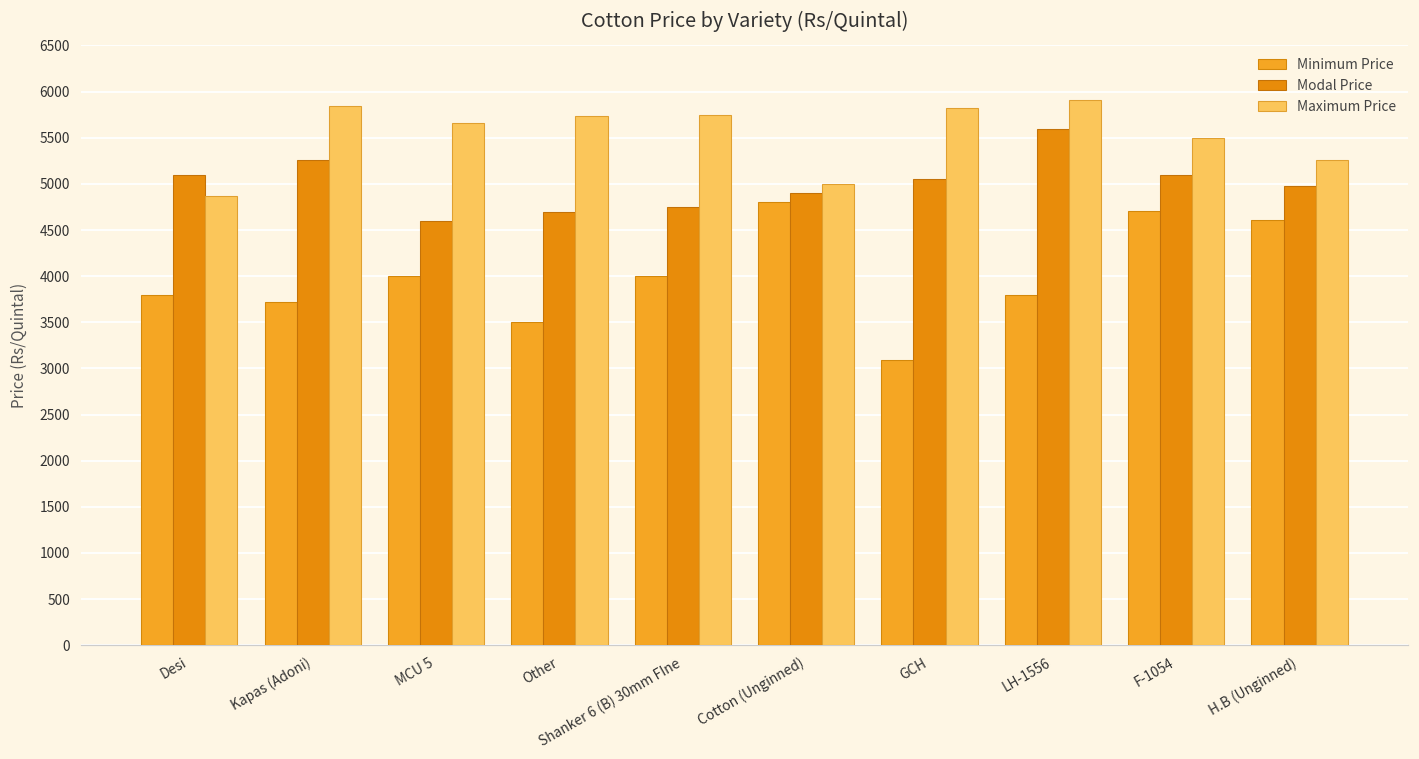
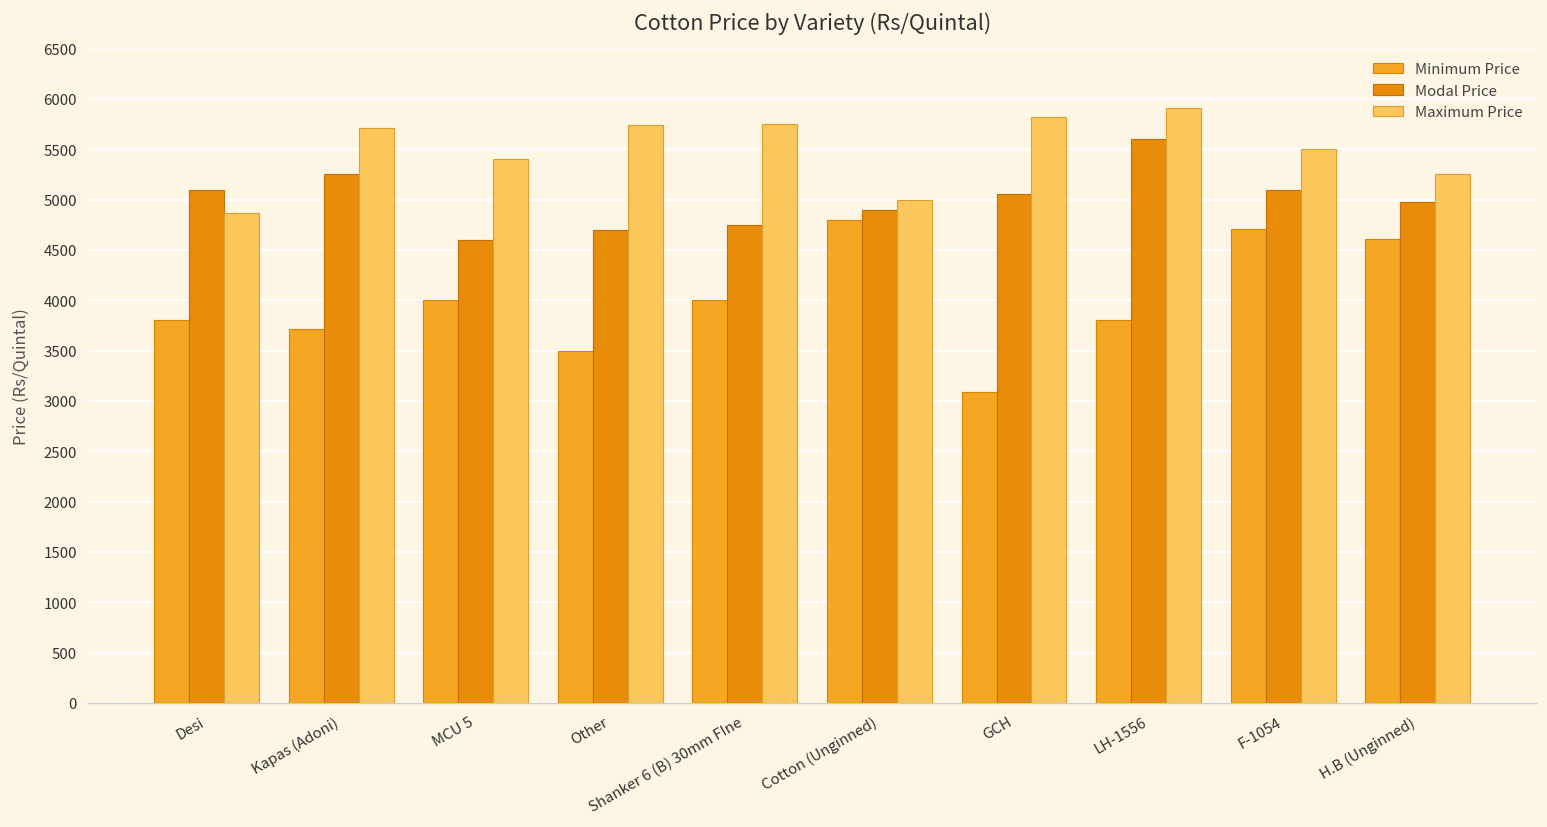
  {
    "Maximum Price": {
      "Desi": 4900,
-     "Kapas (Adoni)": 5800,
-     "MCU 5": 5700,
+     "Kapas (Adoni)": 5700,
+     "MCU 5": 5400,
      "Other": 5700,
      "Shanker 6 (B) 30mm FIne": 5800,
      "Cotton (Unginned)": 5000,
      "GCH": 5800,
      "LH-1556": 5900,
      "F-1054": 5500,
      "H.B (Unginned)": 5300
    }
  }
